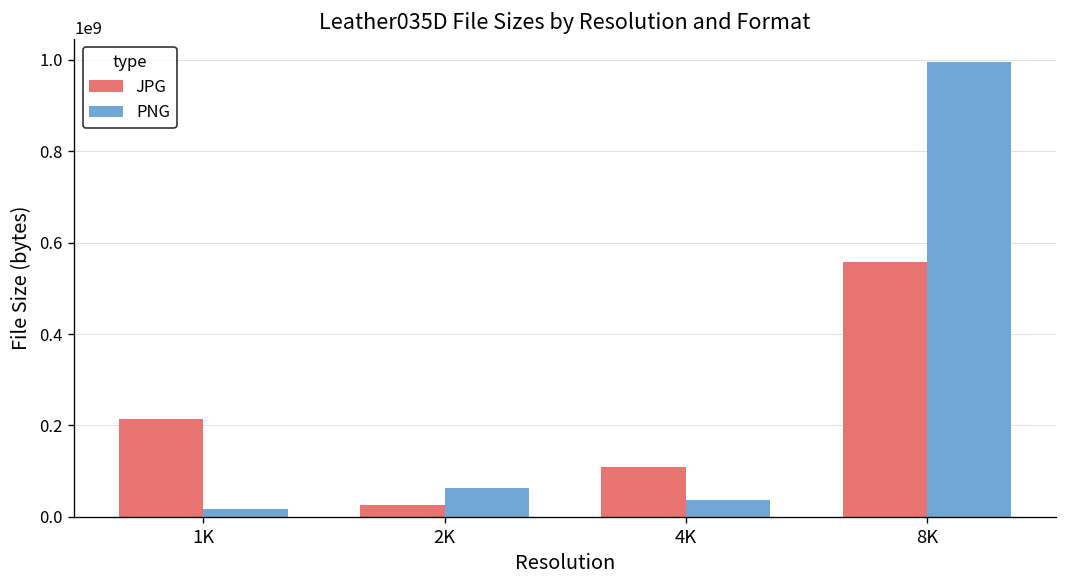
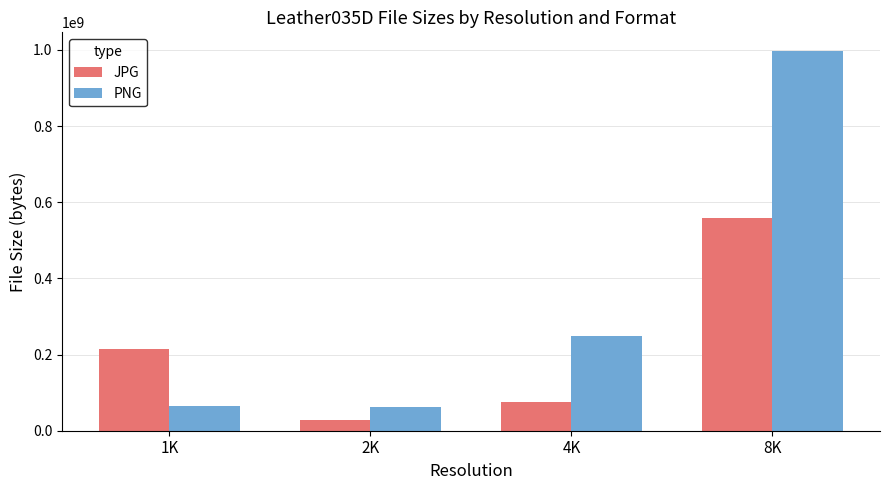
  {
    "JPG": {
      "1K": 210000000,
      "2K": 30000000,
-     "4K": 110000000,
+     "4K": 70000000,
      "8K": 560000000
    },
    "PNG": {
-     "1K": 20000000,
+     "1K": 60000000,
      "2K": 60000000,
-     "4K": 40000000,
+     "4K": 250000000,
      "8K": 1000000000
    }
  }
